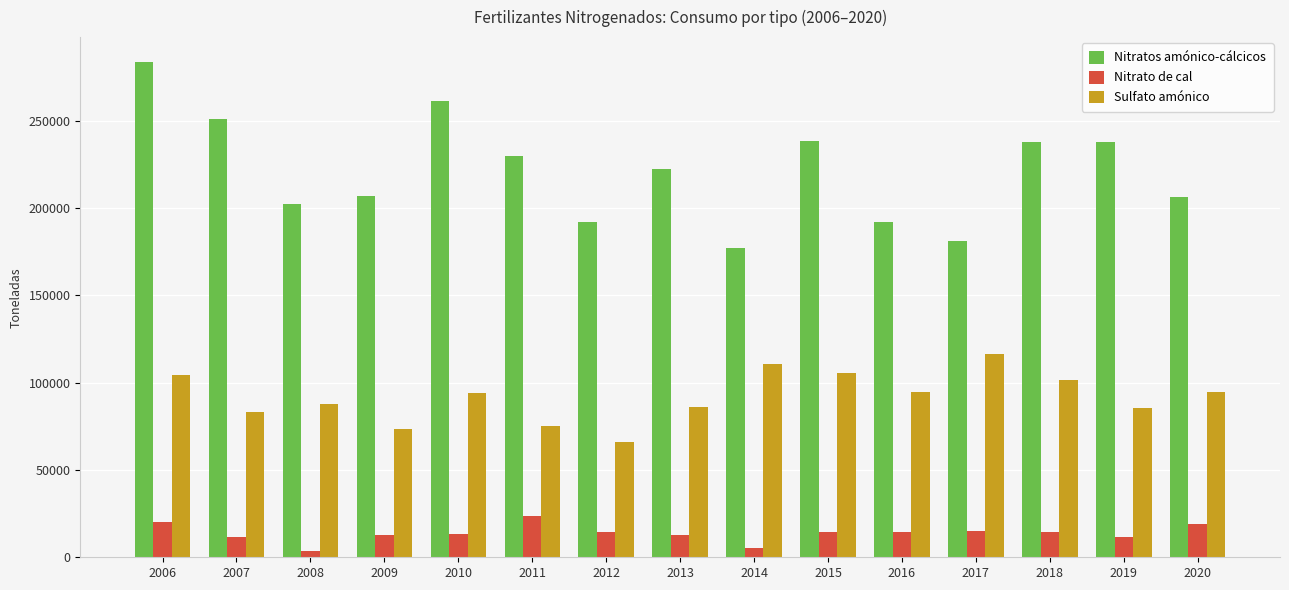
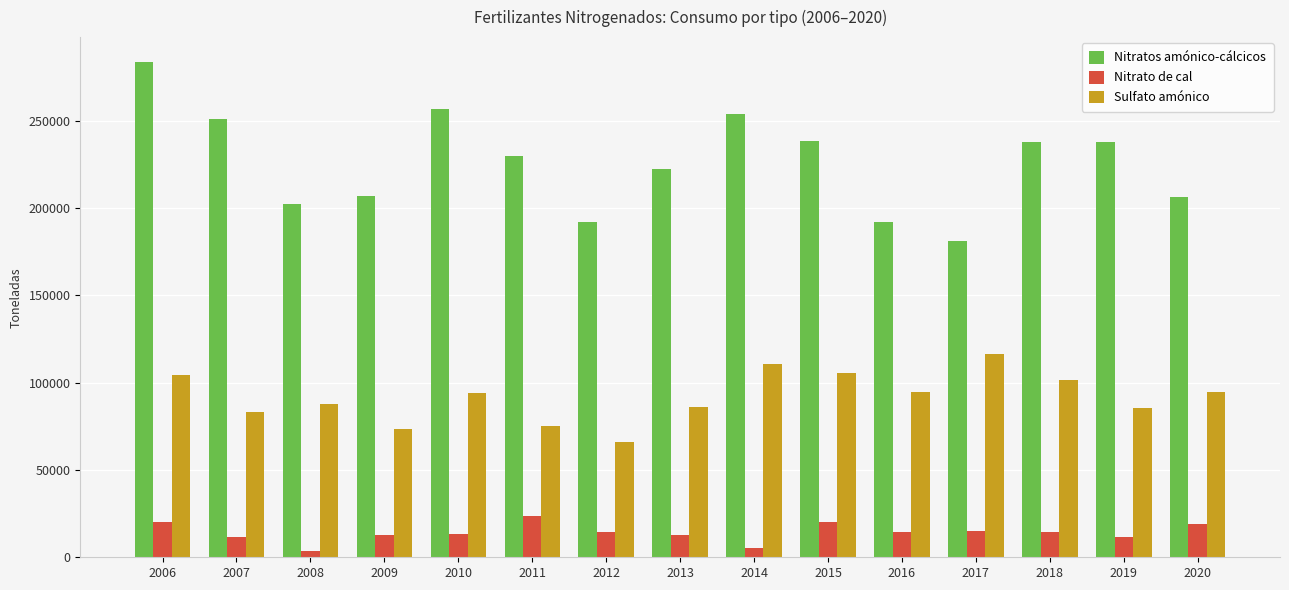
  {
    "Nitratos amónico-cálcicos": {
      "2006": 284000,
      "2007": 251000,
      "2008": 202000,
      "2009": 207000,
-     "2010": 262000,
+     "2010": 256000,
      "2011": 230000,
      "2012": 192000,
      "2013": 222000,
-     "2014": 177000,
+     "2014": 254000,
      "2015": 238000,
      "2016": 192000,
      "2017": 181000,
      "2018": 238000,
      "2019": 238000,
      "2020": 206000
    },
    "Nitrato de cal": {
      "2006": 20000,
      "2007": 12000,
      "2008": 4000,
      "2009": 13000,
      "2010": 13000,
      "2011": 24000,
      "2012": 15000,
      "2013": 13000,
      "2014": 5000,
-     "2015": 14000,
+     "2015": 20000,
      "2016": 14000,
      "2017": 15000,
      "2018": 15000,
      "2019": 12000,
      "2020": 19000
    },
    "Sulfato amónico": {
      "2006": 104000,
      "2007": 83000,
      "2008": 87000,
      "2009": 74000,
      "2010": 94000,
      "2011": 75000,
      "2012": 66000,
      "2013": 86000,
      "2014": 110000,
      "2015": 106000,
      "2016": 95000,
      "2017": 116000,
      "2018": 102000,
      "2019": 86000,
      "2020": 95000
    }
  }
